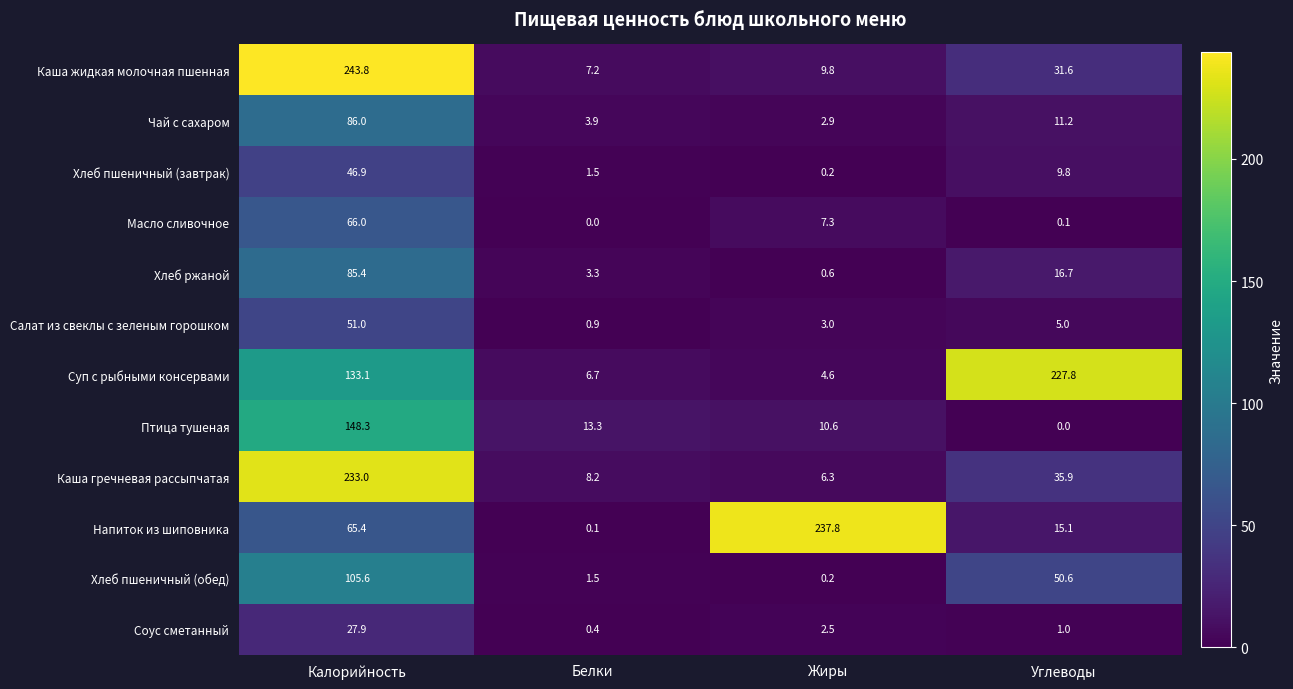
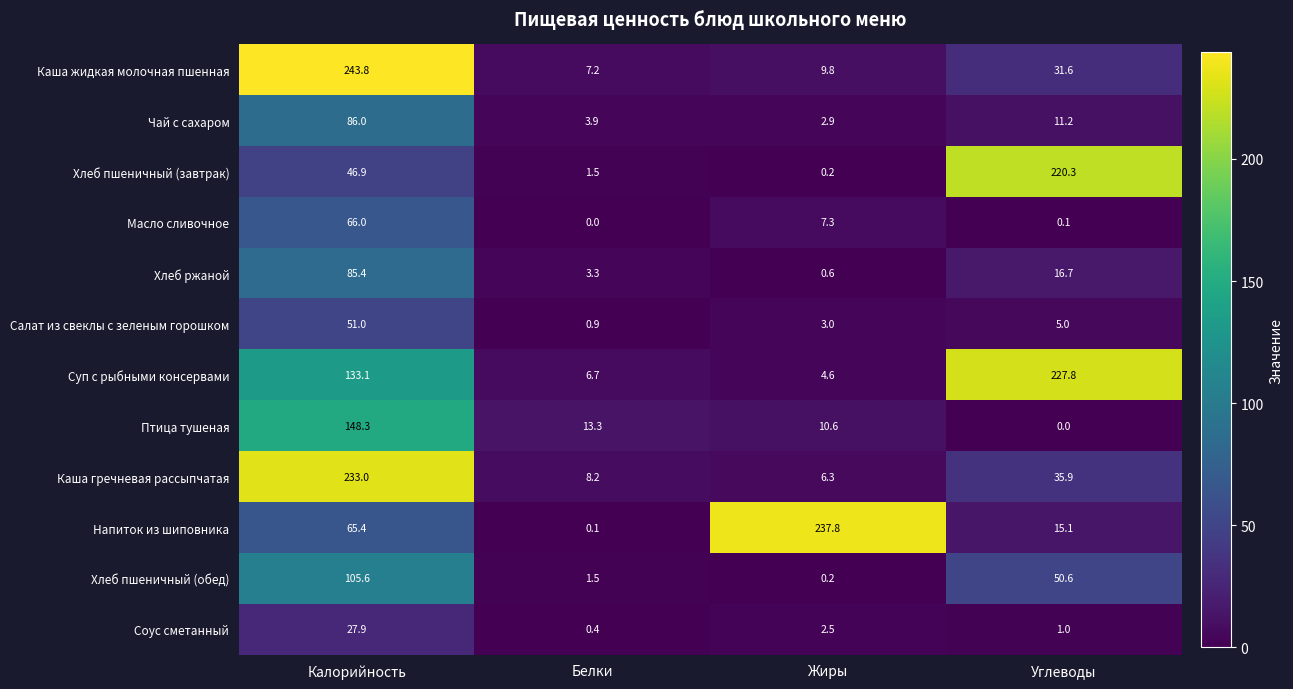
  {
    "Каша жидкая молочная пшенная": {
      "Калорийность": 243.8,
      "Белки": 7.2,
      "Жиры": 9.8,
      "Углеводы": 31.6
    },
    "Чай с сахаром": {
      "Калорийность": 86.0,
      "Белки": 3.9,
      "Жиры": 2.9,
      "Углеводы": 11.2
    },
    "Хлеб пшеничный (завтрак)": {
      "Калорийность": 46.9,
      "Белки": 1.5,
      "Жиры": 0.2,
-     "Углеводы": 9.8
+     "Углеводы": 220.3
    },
    "Масло сливочное": {
      "Калорийность": 66.0,
      "Белки": 0.0,
      "Жиры": 7.3,
      "Углеводы": 0.1
    },
    "Хлеб ржаной": {
      "Калорийность": 85.4,
      "Белки": 3.3,
      "Жиры": 0.6,
      "Углеводы": 16.7
    },
    "Салат из свеклы с зеленым горошком": {
      "Калорийность": 51.0,
      "Белки": 0.9,
      "Жиры": 3.0,
      "Углеводы": 5.0
    },
    "Суп с рыбными консервами": {
      "Калорийность": 133.1,
      "Белки": 6.7,
      "Жиры": 4.6,
      "Углеводы": 227.8
    },
    "Птица тушеная": {
      "Калорийность": 148.3,
      "Белки": 13.3,
      "Жиры": 10.6,
      "Углеводы": 0.0
    },
    "Каша гречневая рассыпчатая": {
      "Калорийность": 233.0,
      "Белки": 8.2,
      "Жиры": 6.3,
      "Углеводы": 35.9
    },
    "Напиток из шиповника": {
      "Калорийность": 65.4,
      "Белки": 0.1,
      "Жиры": 237.8,
      "Углеводы": 15.1
    },
    "Хлеб пшеничный (обед)": {
      "Калорийность": 105.6,
      "Белки": 1.5,
      "Жиры": 0.2,
      "Углеводы": 50.6
    },
    "Соус сметанный": {
      "Калорийность": 27.9,
      "Белки": 0.4,
      "Жиры": 2.5,
      "Углеводы": 1.0
    }
  }
